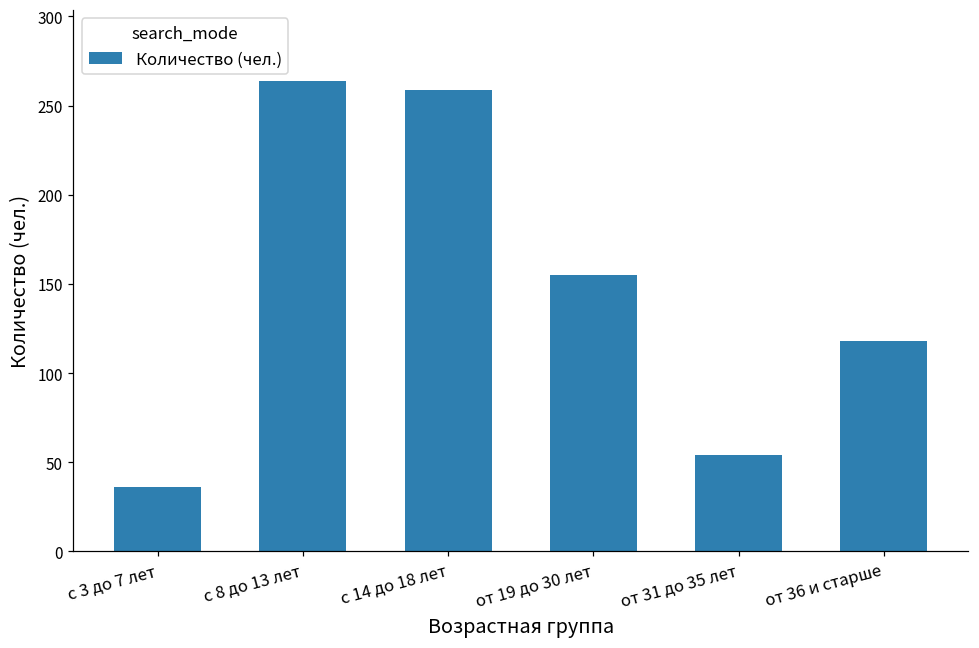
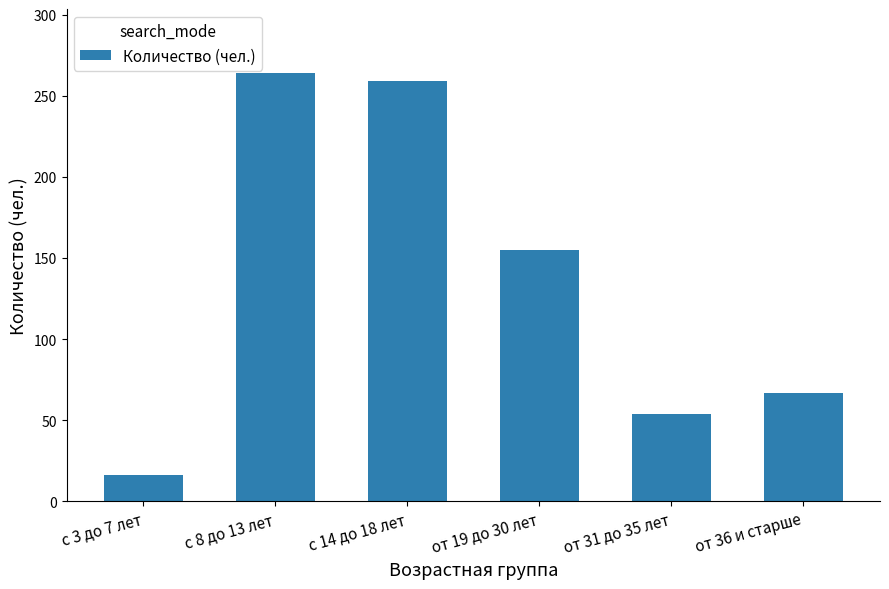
  {
-   "с 3 до 7 лет": 36,
+   "с 3 до 7 лет": 16,
    "с 8 до 13 лет": 264,
    "с 14 до 18 лет": 259,
    "от 19 до 30 лет": 155,
    "от 31 до 35 лет": 54,
-   "от 36 и старше": 118
+   "от 36 и старше": 67
  }
